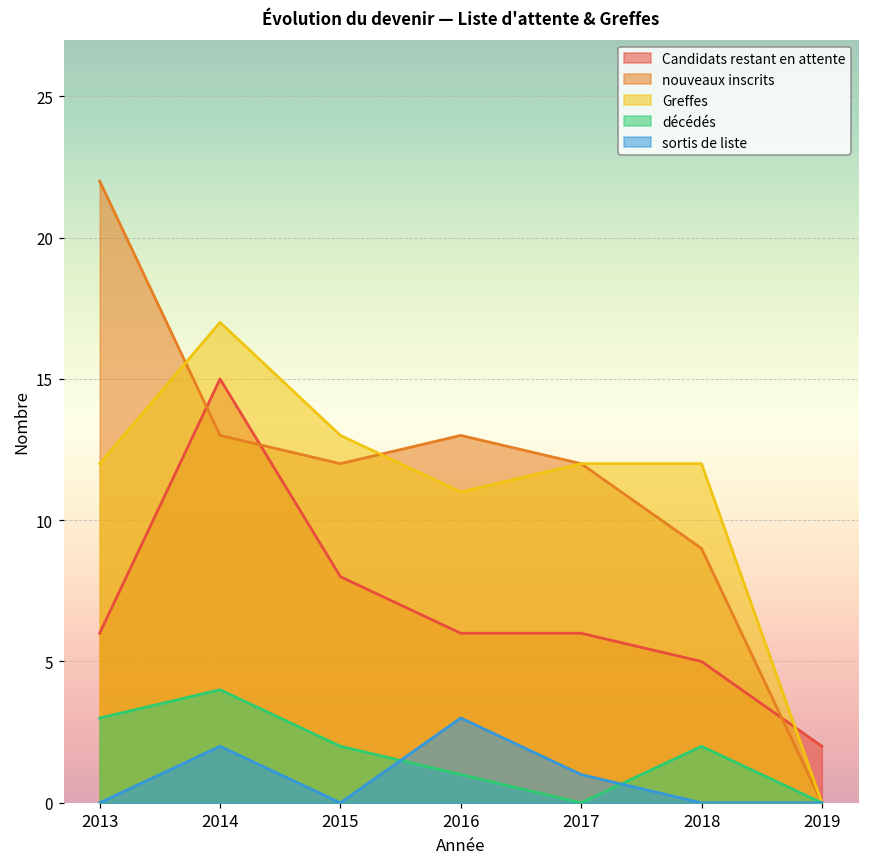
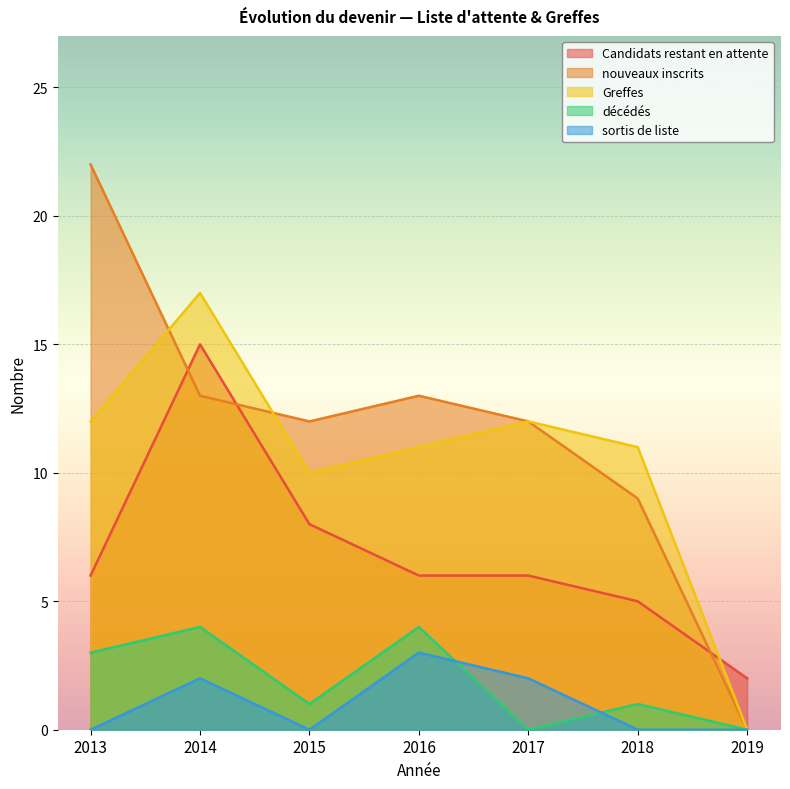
  {
    "Greffes": {
      "2013": 12,
      "2014": 17,
-     "2015": 13,
+     "2015": 10,
      "2016": 11,
-     "2018": 12
+     "2018": 11
    },
    "décédés": {
      "2013": 3,
      "2014": 4,
-     "2015": 2,
-     "2016": 1,
+     "2015": 1,
+     "2016": 4,
      "2017": 0,
-     "2018": 2
+     "2018": 1
    },
    "sortis de liste": {
      "2013": 0,
      "2014": 2,
      "2015": 0,
      "2016": 3,
-     "2017": 1,
+     "2017": 2,
      "2018": 0
    }
  }
